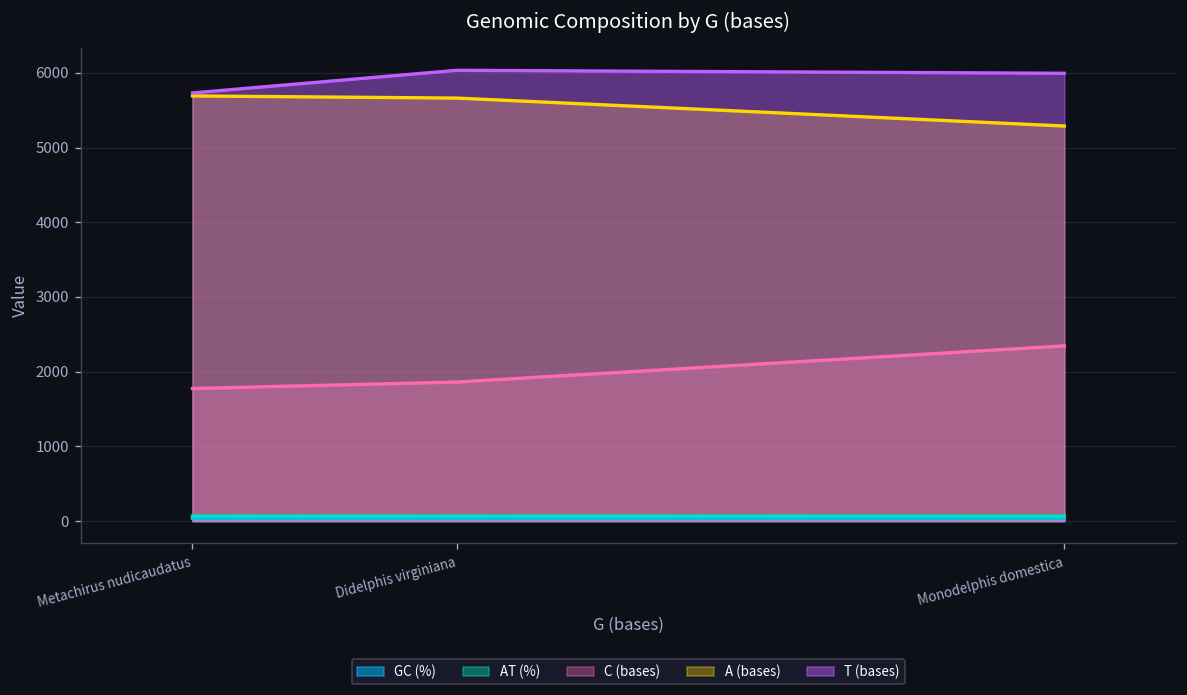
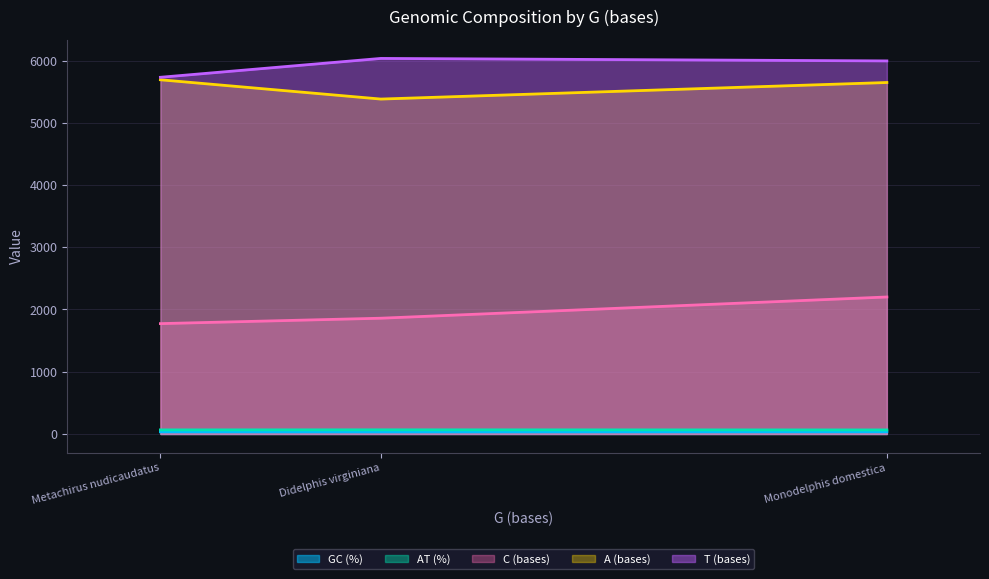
  {
    "C (bases)": {
      "Metachirus nudicaudatus": 1800,
      "Didelphis virginiana": 1900,
-     "Monodelphis domestica": 2300
+     "Monodelphis domestica": 2200
    },
    "A (bases)": {
-     "Didelphis virginiana": 5700,
-     "Monodelphis domestica": 5300
+     "Didelphis virginiana": 5400,
+     "Monodelphis domestica": 5600
    },
    "T (bases)": {
      "Didelphis virginiana": 6000,
      "Monodelphis domestica": 6000
    }
  }
